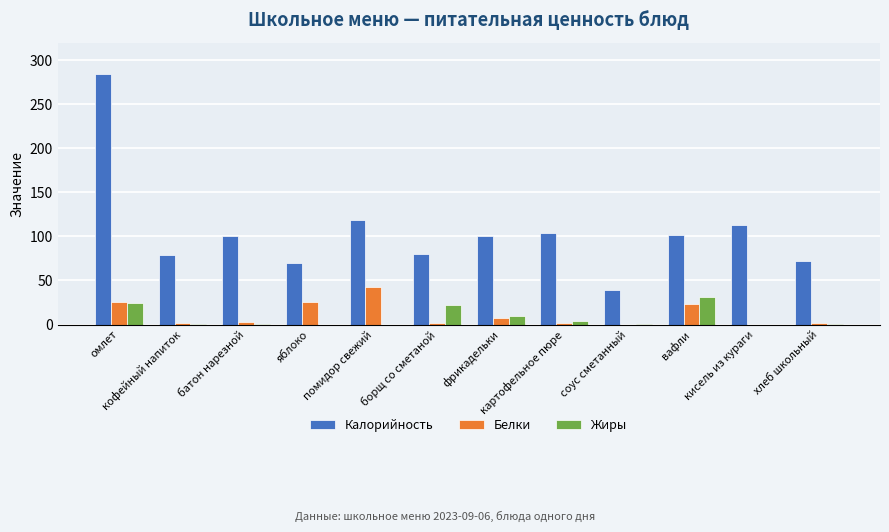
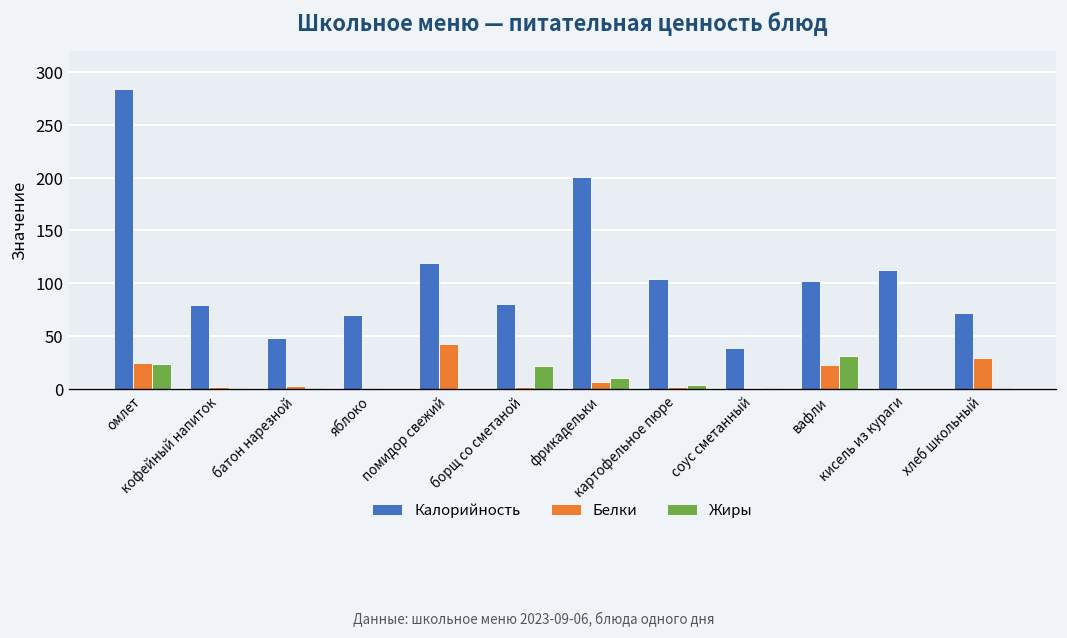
  {
    "Калорийность": {
      "омлет": 280,
      "кофейный напиток": 80,
-     "батон нарезной": 100,
+     "батон нарезной": 50,
      "яблоко": 70,
      "помидор свежий": 120,
      "борщ со сметаной": 80,
-     "фрикадельки": 100,
+     "фрикадельки": 200,
      "картофельное пюре": 100,
      "соус сметанный": 40,
      "вафли": 100,
      "кисель из кураги": 110,
      "хлеб школьный": 70
    },
    "Белки": {
      "омлет": 30,
      "батон нарезной": 0,
-     "яблоко": 30,
+     "яблоко": 0,
      "помидор свежий": 40,
      "фрикадельки": 10,
      "соус сметанный": 0,
      "вафли": 20,
      "кисель из кураги": 0,
-     "хлеб школьный": 0
+     "хлеб школьный": 30
    },
    "Жиры": {
      "омлет": 20,
      "яблоко": 0,
      "помидор свежий": 0,
      "борщ со сметаной": 20,
      "фрикадельки": 10,
      "картофельное пюре": 0,
      "вафли": 30,
      "кисель из кураги": 0
    }
  }
